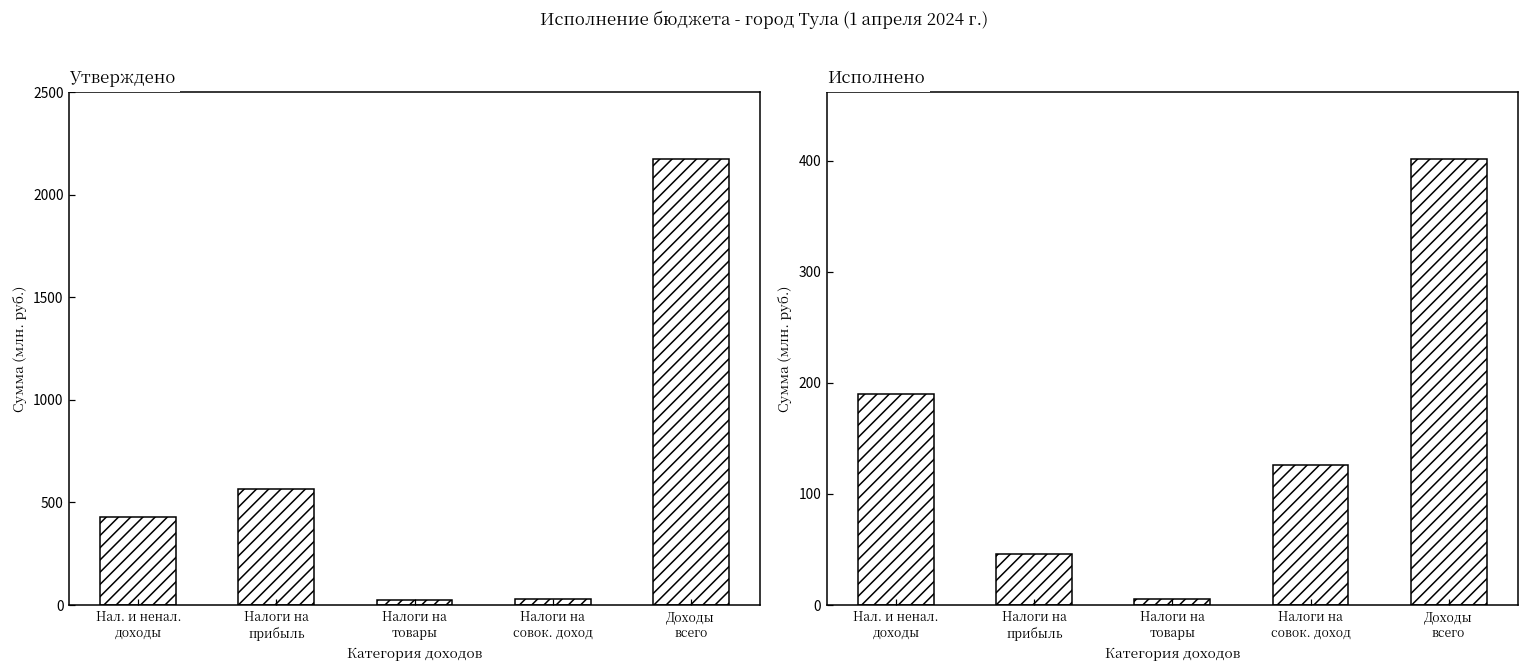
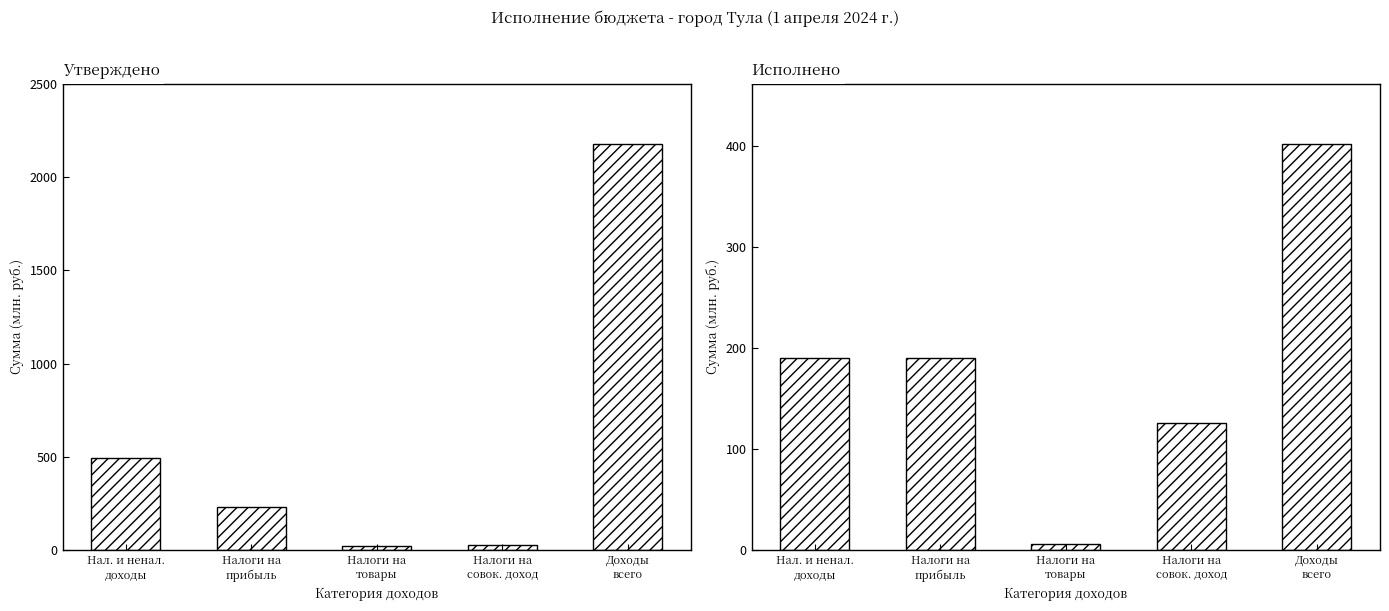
  {
    "Утверждено": {
-     "Нал. и ненал. доходы": 430,
-     "Налоги на прибыль": 560,
+     "Нал. и ненал. доходы": 490,
+     "Налоги на прибыль": 230,
      "Налоги на товары": 20,
      "Налоги на совок. доход": 30,
      "Доходы всего": 2170
    },
    "Исполнено": {
      "Нал. и ненал. доходы": 190,
-     "Налоги на прибыль": 45,
+     "Налоги на прибыль": 190,
      "Налоги на товары": 6,
      "Налоги на совок. доход": 126,
      "Доходы всего": 402
    }
  }
